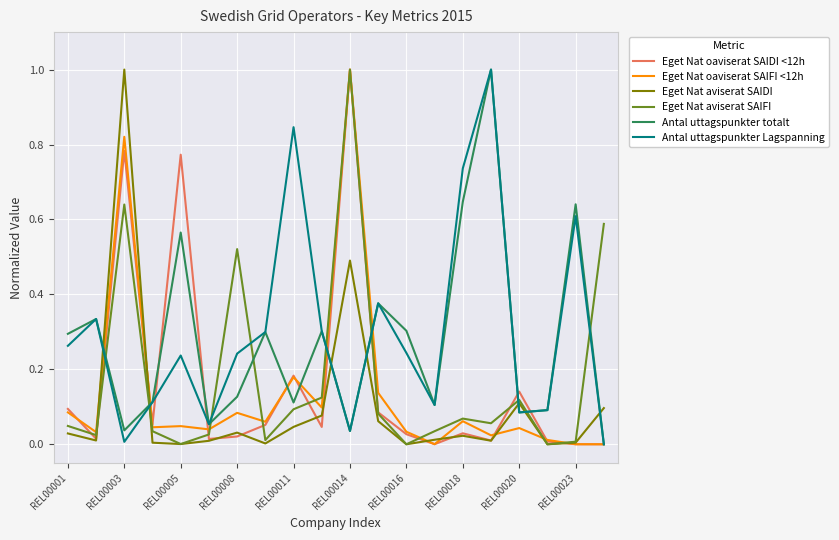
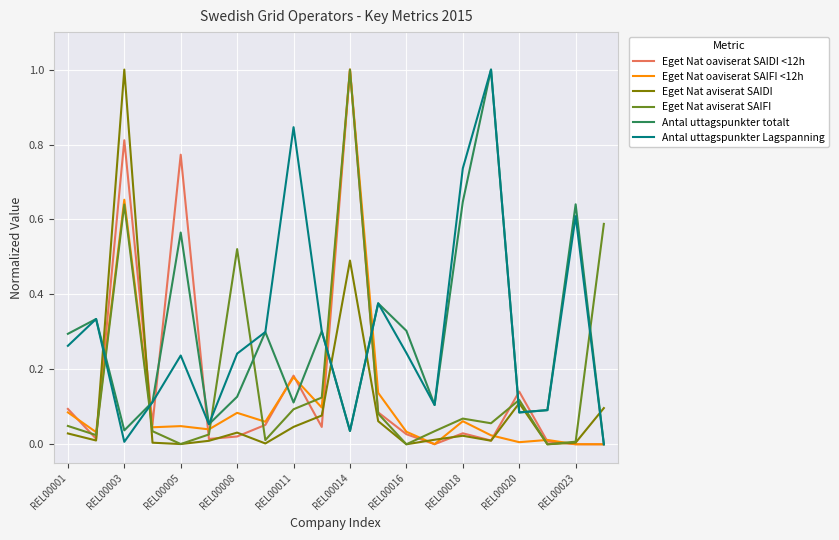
  {
    "Eget Nat oaviserat SAIDI <12h": {
      "REL00001": 0.09,
-     "REL00003": 0.78,
+     "REL00003": 0.81,
      "REL00005": 0.77,
      "REL00008": 0.02,
      "REL00020": 0.14
    },
    "Eget Nat oaviserat SAIFI <12h": {
      "REL00001": 0.09,
-     "REL00003": 0.82,
+     "REL00003": 0.65,
      "REL00005": 0.05,
      "REL00008": 0.08,
      "REL00018": 0.06,
-     "REL00020": 0.04
+     "REL00020": 0.01
    },
    "Antal uttagspunkter totalt": {
      "REL00001": 0.29,
      "REL00003": 0.04,
      "REL00005": 0.57,
      "REL00008": 0.13,
      "REL00011": 0.11,
      "REL00016": 0.30,
      "REL00018": 0.65,
      "REL00023": 0.64
    },
    "Antal uttagspunkter Lagspanning": {
      "REL00001": 0.26,
      "REL00003": 0.01,
      "REL00005": 0.24,
      "REL00008": 0.24,
      "REL00011": 0.85,
      "REL00016": 0.24,
      "REL00018": 0.74,
      "REL00023": 0.61
    }
  }
